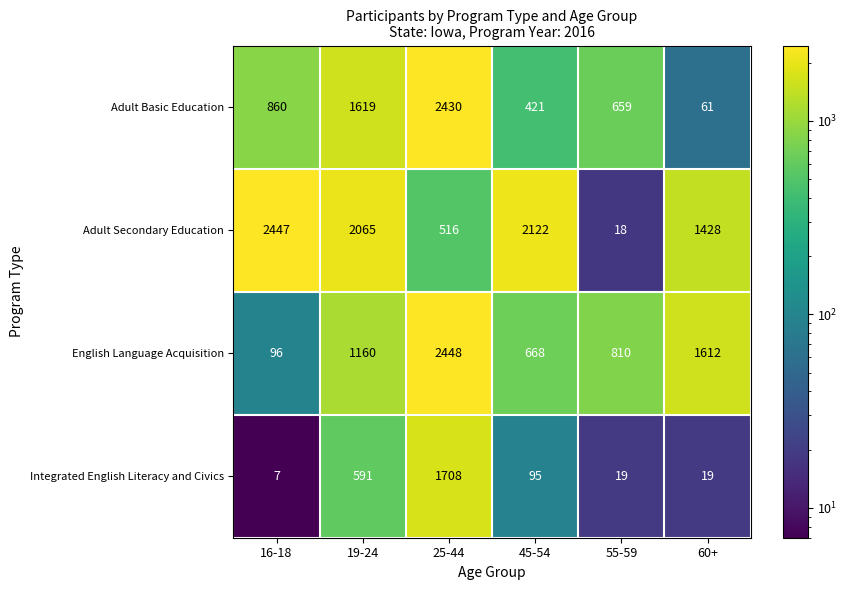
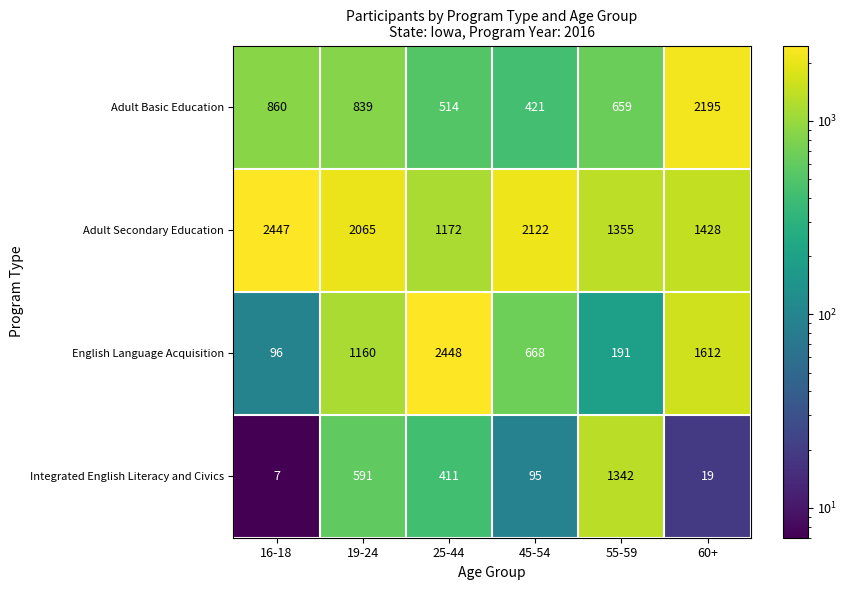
  {
    "Adult Basic Education": {
      "16-18": 860,
-     "19-24": 1619,
-     "25-44": 2430,
+     "19-24": 839,
+     "25-44": 514,
      "45-54": 421,
      "55-59": 659,
-     "60+": 61
+     "60+": 2195
    },
    "Adult Secondary Education": {
      "16-18": 2447,
      "19-24": 2065,
-     "25-44": 516,
+     "25-44": 1172,
      "45-54": 2122,
-     "55-59": 18,
+     "55-59": 1355,
      "60+": 1428
    },
    "English Language Acquisition": {
      "16-18": 96,
      "19-24": 1160,
      "25-44": 2448,
      "45-54": 668,
-     "55-59": 810,
+     "55-59": 191,
      "60+": 1612
    },
    "Integrated English Literacy and Civics": {
      "16-18": 7,
      "19-24": 591,
-     "25-44": 1708,
+     "25-44": 411,
      "45-54": 95,
-     "55-59": 19,
+     "55-59": 1342,
      "60+": 19
    }
  }
